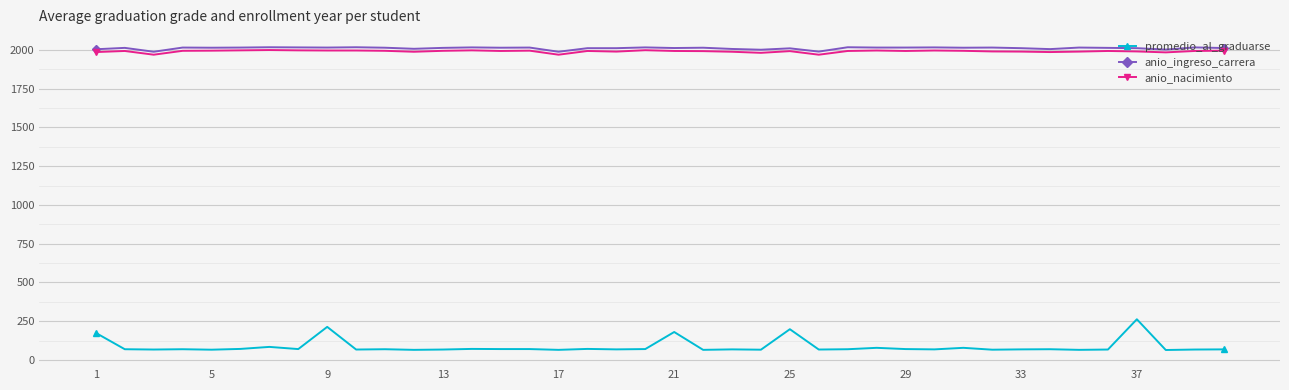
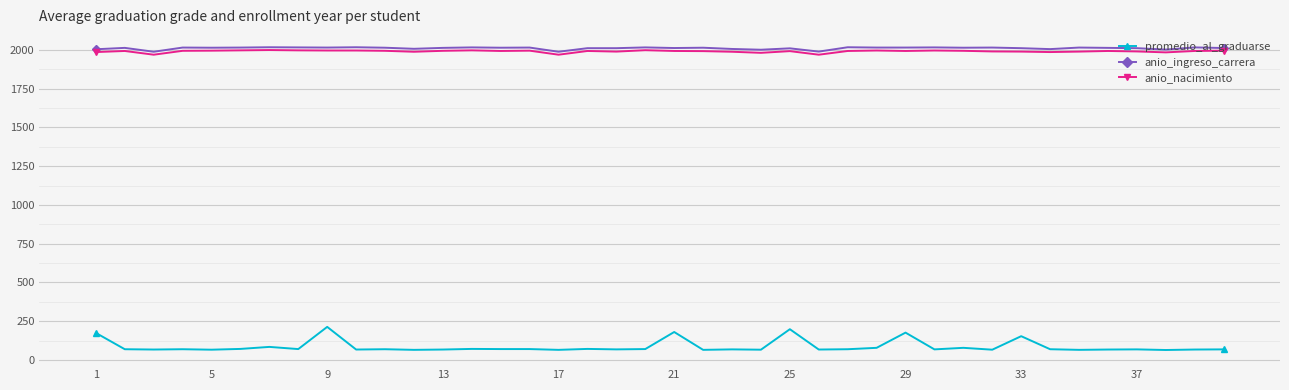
  {
    "promedio_al_graduarse": {
      "1": 180,
      "5": 70,
      "9": 210,
      "13": 70,
      "17": 70,
      "21": 180,
      "25": 200,
-     "29": 70,
-     "33": 70,
-     "37": 260
+     "29": 180,
+     "33": 150,
+     "37": 70
    },
    "anio_ingreso_carrera": {
      "1": 2000,
      "5": 2010,
      "9": 2010,
      "13": 2010,
      "17": 1990,
      "21": 2010,
      "25": 2010,
      "29": 2010,
      "33": 2010,
      "37": 2010
    },
    "anio_nacimiento": {
      "1": 1990,
      "5": 1990,
      "9": 2000,
      "13": 1990,
      "17": 1970,
      "21": 1990,
      "25": 1990,
      "29": 1990,
      "33": 1990,
      "37": 1990
    }
  }
